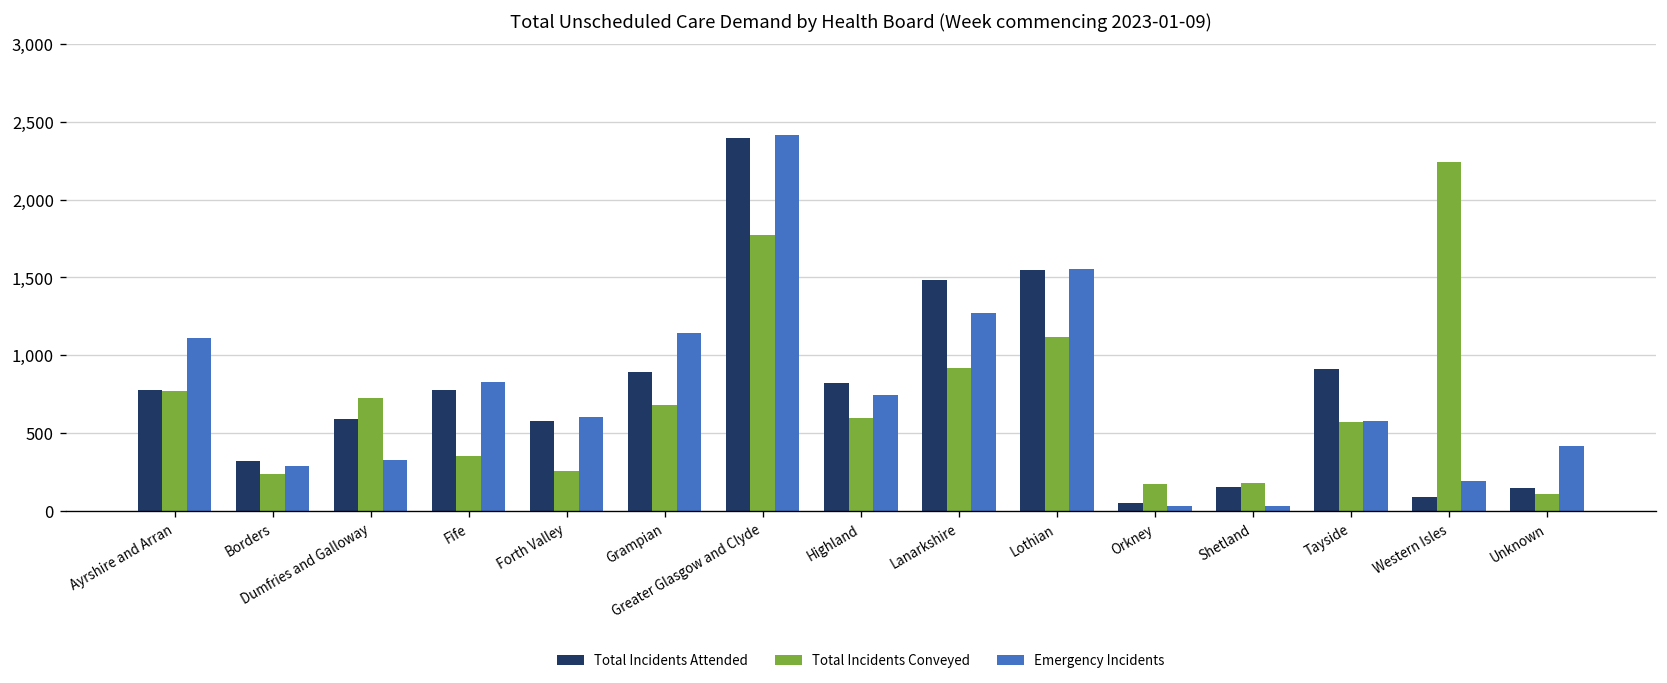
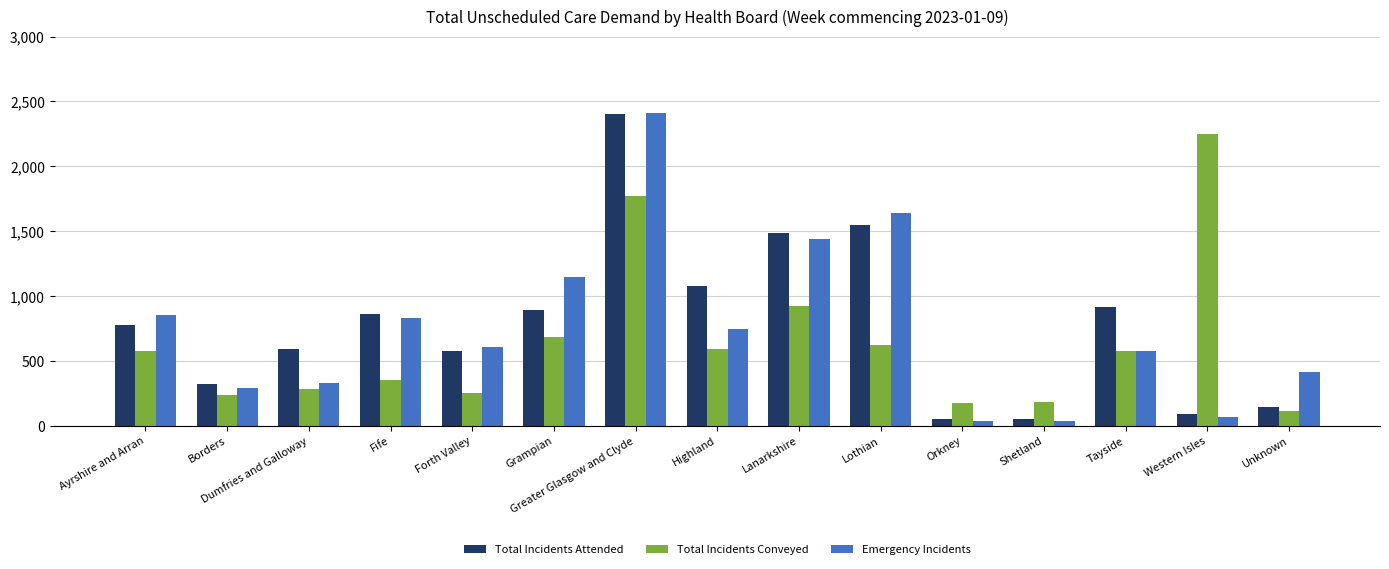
  {
    "Total Incidents Attended": {
      "Ayrshire and Arran": "780",
      "Borders": "320",
      "Dumfries and Galloway": "590",
-     "Fife": "780",
+     "Fife": "860",
      "Forth Valley": "580",
      "Grampian": "890",
      "Greater Glasgow and Clyde": "2,400",
-     "Highland": "820",
+     "Highland": "1,080",
      "Lanarkshire": "1,490",
      "Lothian": "1,550",
      "Orkney": "50",
-     "Shetland": "150",
+     "Shetland": "50",
      "Tayside": "910",
      "Western Isles": "90",
      "Unknown": "150"
    },
    "Total Incidents Conveyed": {
-     "Ayrshire and Arran": "770",
+     "Ayrshire and Arran": "570",
      "Borders": "240",
-     "Dumfries and Galloway": "720",
+     "Dumfries and Galloway": "280",
      "Fife": "350",
      "Forth Valley": "250",
      "Grampian": "680",
      "Greater Glasgow and Clyde": "1,770",
      "Highland": "590",
      "Lanarkshire": "920",
-     "Lothian": "1,120",
+     "Lothian": "620",
      "Orkney": "170",
      "Shetland": "180",
      "Tayside": "570",
      "Western Isles": "2,250",
      "Unknown": "110"
    },
    "Emergency Incidents": {
-     "Ayrshire and Arran": "1,110",
+     "Ayrshire and Arran": "850",
      "Borders": "290",
      "Dumfries and Galloway": "330",
      "Fife": "830",
      "Forth Valley": "610",
      "Grampian": "1,140",
      "Greater Glasgow and Clyde": "2,410",
      "Highland": "740",
-     "Lanarkshire": "1,270",
-     "Lothian": "1,550",
+     "Lanarkshire": "1,440",
+     "Lothian": "1,640",
      "Orkney": "30",
      "Shetland": "30",
      "Tayside": "580",
-     "Western Isles": "190",
+     "Western Isles": "70",
      "Unknown": "420"
    }
  }
